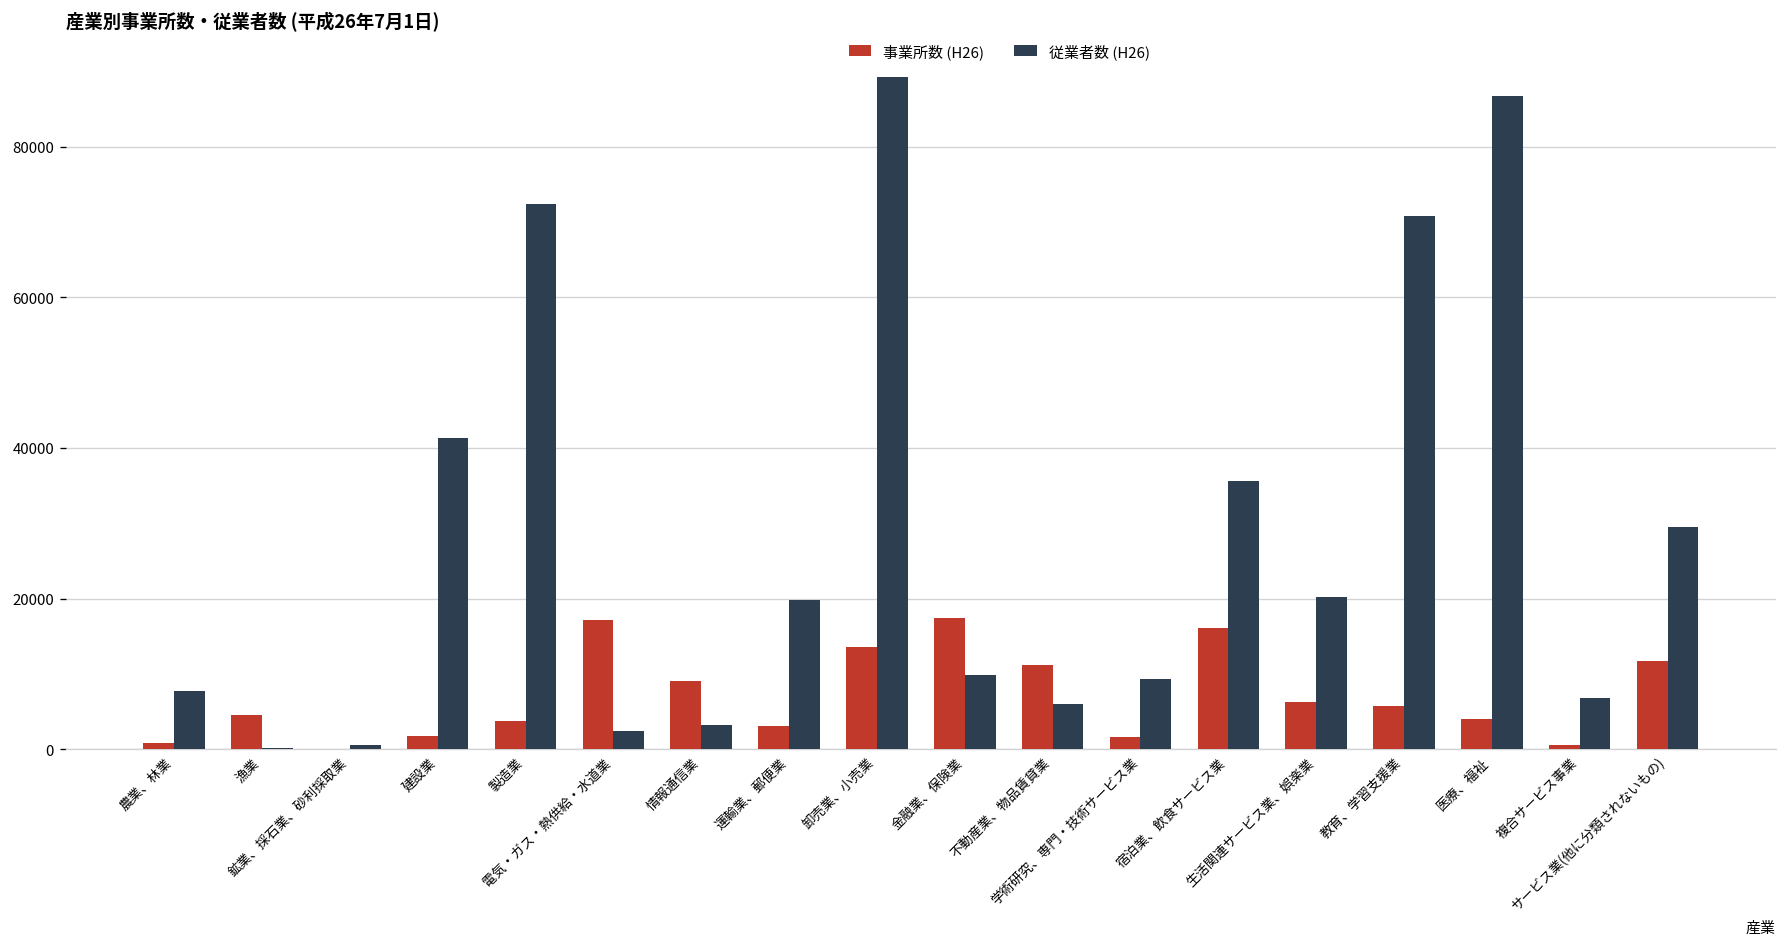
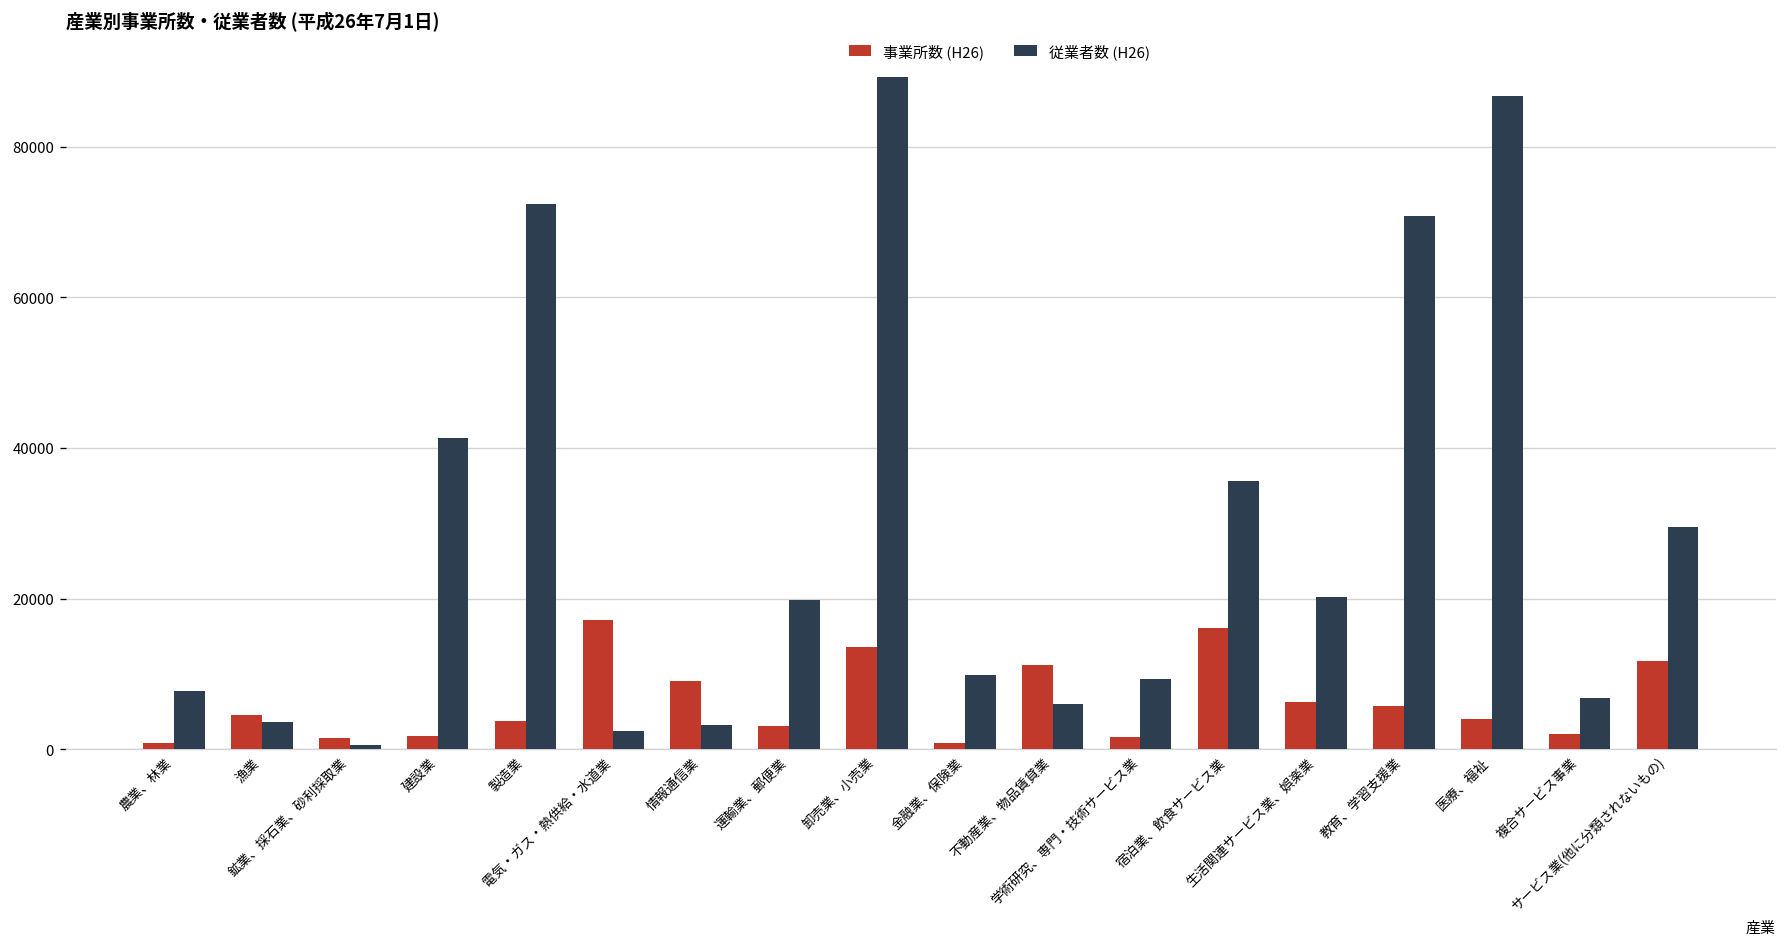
  {
    "事業所数 (H26)": {
      "農業、林業": 1000,
      "漁業": 5000,
-     "鉱業、採石業、砂利採取業": 0,
+     "鉱業、採石業、砂利採取業": 1000,
      "建設業": 2000,
      "製造業": 4000,
      "電気・ガス・熱供給・水道業": 17000,
      "情報通信業": 9000,
      "運輸業、郵便業": 3000,
      "卸売業、小売業": 14000,
-     "金融業、保険業": 17000,
+     "金融業、保険業": 1000,
      "不動産業、物品賃貸業": 11000,
      "学術研究、専門・技術サービス業": 2000,
      "宿泊業、飲食サービス業": 16000,
      "生活関連サービス業、娯楽業": 6000,
      "教育、学習支援業": 6000,
      "医療、福祉": 4000,
-     "複合サービス事業": 1000,
+     "複合サービス事業": 2000,
      "サービス業(他に分類されないもの)": 12000
    },
    "従業者数 (H26)": {
      "農業、林業": 8000,
-     "漁業": 0,
+     "漁業": 4000,
      "鉱業、採石業、砂利採取業": 1000,
      "建設業": 41000,
      "製造業": 72000,
      "電気・ガス・熱供給・水道業": 2000,
      "情報通信業": 3000,
      "運輸業、郵便業": 20000,
      "卸売業、小売業": 89000,
      "金融業、保険業": 10000,
      "不動産業、物品賃貸業": 6000,
      "学術研究、専門・技術サービス業": 9000,
      "宿泊業、飲食サービス業": 36000,
      "生活関連サービス業、娯楽業": 20000,
      "教育、学習支援業": 71000,
      "医療、福祉": 87000,
      "複合サービス事業": 7000,
      "サービス業(他に分類されないもの)": 30000
    }
  }
